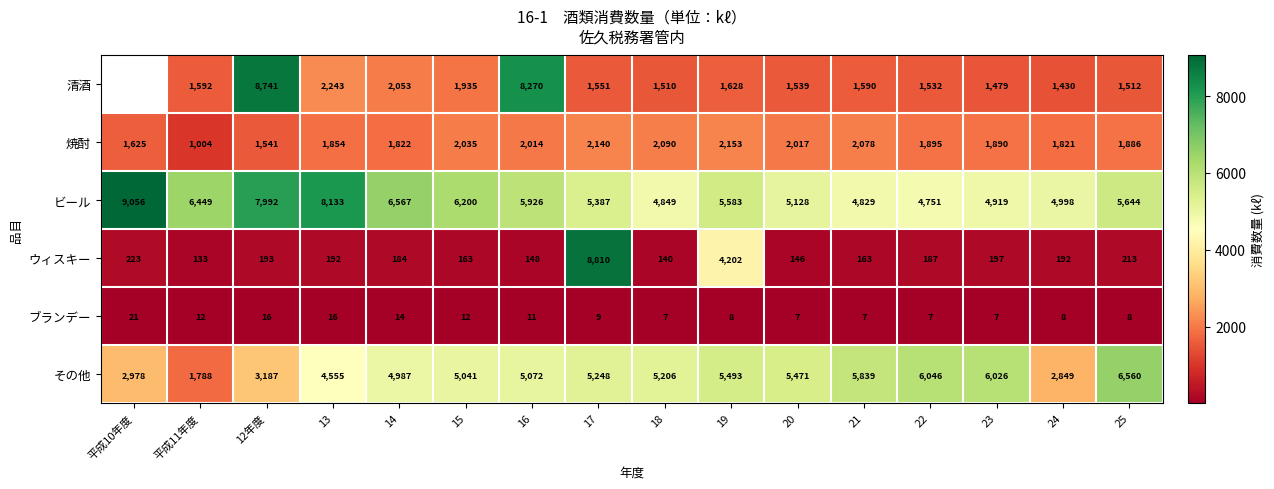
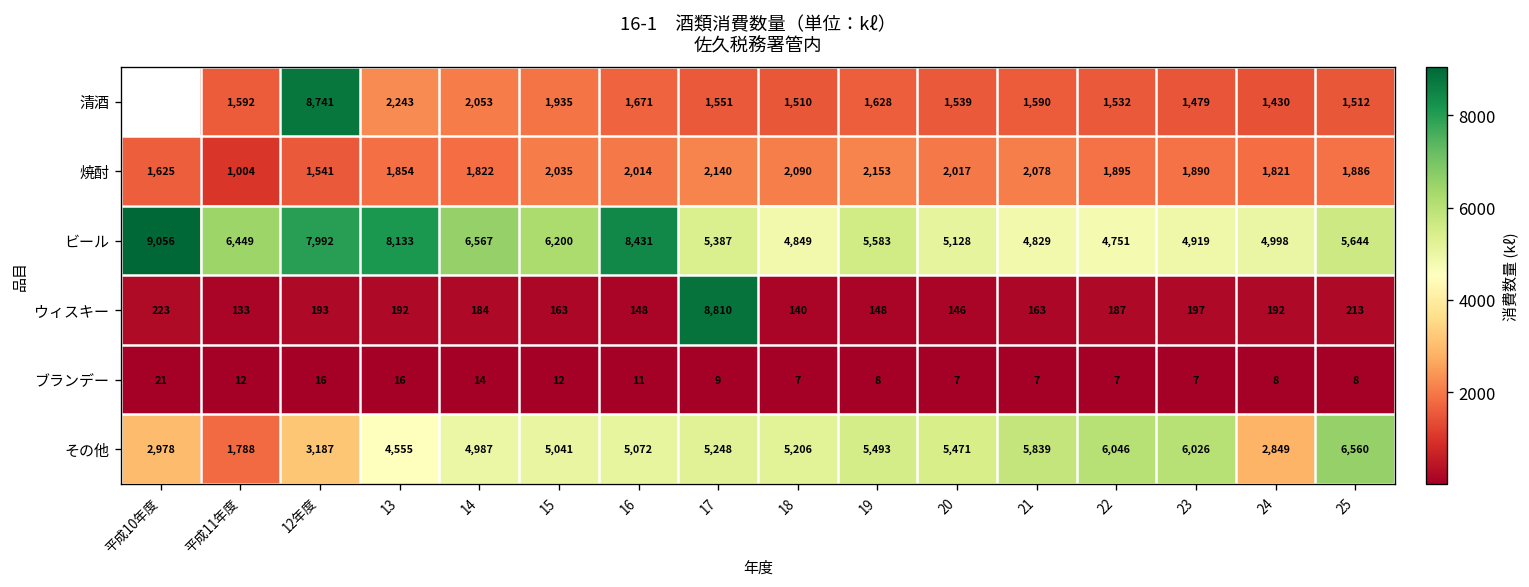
  {
    "清酒": {
      "平成11年度": "1,592",
      "12年度": "8,741",
      "13": "2,243",
      "14": "2,053",
      "15": "1,935",
-     "16": "8,270",
+     "16": "1,671",
      "17": "1,551",
      "18": "1,510",
      "19": "1,628",
      "20": "1,539",
      "21": "1,590",
      "22": "1,532",
      "23": "1,479",
      "24": "1,430",
      "25": "1,512"
    },
    "焼酎": {
      "平成10年度": "1,625",
      "平成11年度": "1,004",
      "12年度": "1,541",
      "13": "1,854",
      "14": "1,822",
      "15": "2,035",
      "16": "2,014",
      "17": "2,140",
      "18": "2,090",
      "19": "2,153",
      "20": "2,017",
      "21": "2,078",
      "22": "1,895",
      "23": "1,890",
      "24": "1,821",
      "25": "1,886"
    },
    "ビール": {
      "平成10年度": "9,056",
      "平成11年度": "6,449",
      "12年度": "7,992",
      "13": "8,133",
      "14": "6,567",
      "15": "6,200",
-     "16": "5,926",
+     "16": "8,431",
      "17": "5,387",
      "18": "4,849",
      "19": "5,583",
      "20": "5,128",
      "21": "4,829",
      "22": "4,751",
      "23": "4,919",
      "24": "4,998",
      "25": "5,644"
    },
    "ウィスキー": {
      "平成10年度": "223",
      "平成11年度": "133",
      "12年度": "193",
      "13": "192",
      "14": "184",
      "15": "163",
      "16": "148",
      "17": "8,810",
      "18": "140",
-     "19": "4,202",
+     "19": "148",
      "20": "146",
      "21": "163",
      "22": "187",
      "23": "197",
      "24": "192",
      "25": "213"
    },
    "ブランデー": {
      "平成10年度": "21",
      "平成11年度": "12",
      "12年度": "16",
      "13": "16",
      "14": "14",
      "15": "12",
      "16": "11",
      "17": "9",
      "18": "7",
      "19": "8",
      "20": "7",
      "21": "7",
      "22": "7",
      "23": "7",
      "24": "8",
      "25": "8"
    },
    "その他": {
      "平成10年度": "2,978",
      "平成11年度": "1,788",
      "12年度": "3,187",
      "13": "4,555",
      "14": "4,987",
      "15": "5,041",
      "16": "5,072",
      "17": "5,248",
      "18": "5,206",
      "19": "5,493",
      "20": "5,471",
      "21": "5,839",
      "22": "6,046",
      "23": "6,026",
      "24": "2,849",
      "25": "6,560"
    }
  }
